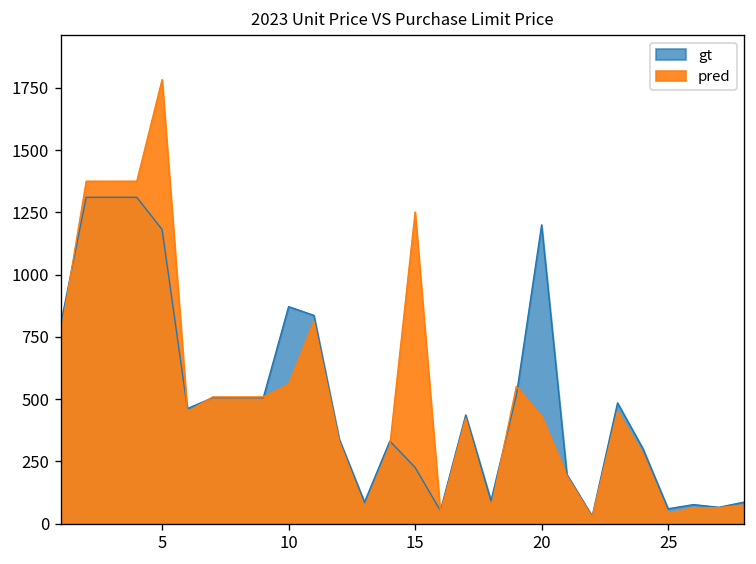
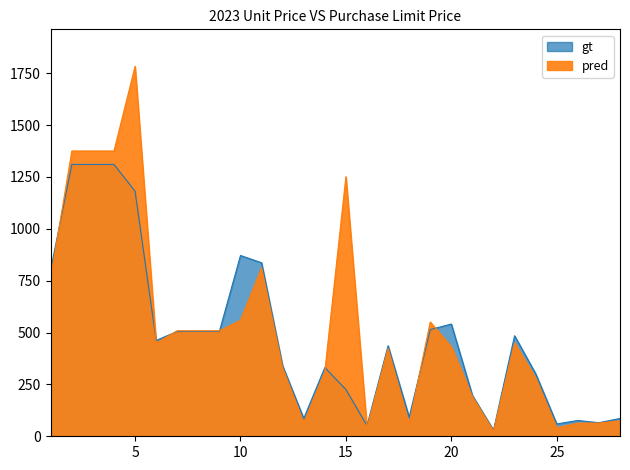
  {
    "gt": {
      "5": 1180,
      "10": 870,
      "15": 230,
-     "20": 1200,
+     "20": 540,
      "25": 60
    },
    "pred": {
      "5": 1780,
      "10": 560,
      "15": 1250,
      "20": 430,
      "25": 40
    }
  }
